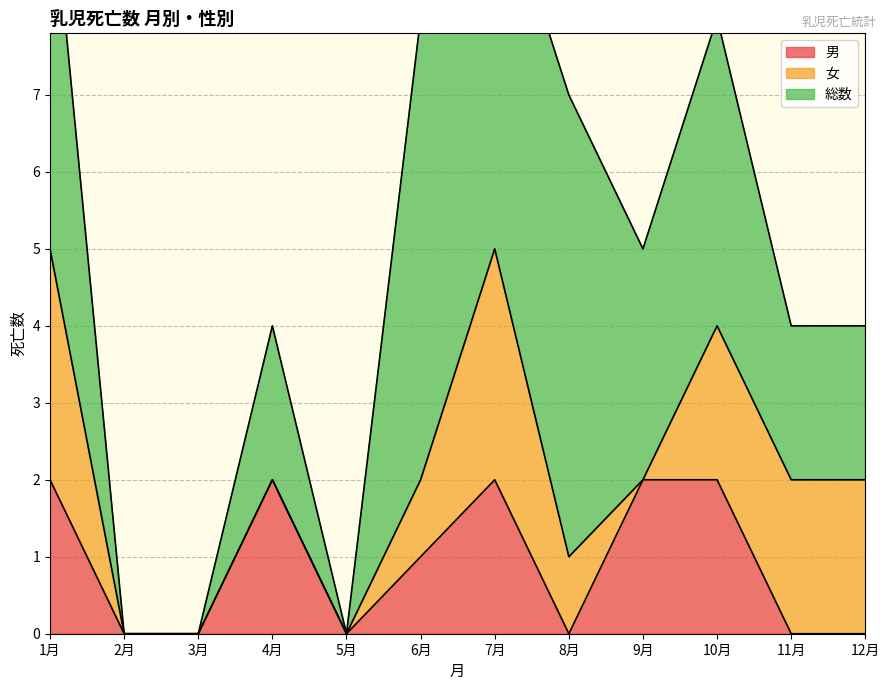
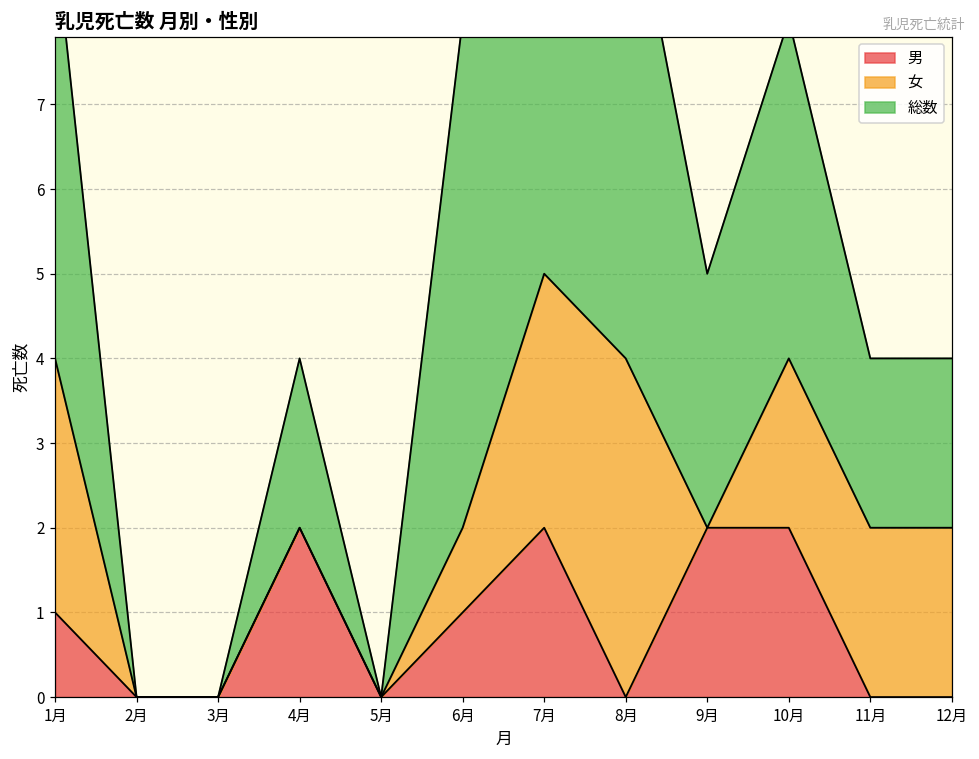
  {
    "男": {
-     "1月": 2,
+     "1月": 1,
      "6月": 1,
      "7月": 2,
      "8月": 0,
      "10月": 2,
      "11月": 0,
      "12月": 0
    },
    "女": {
      "6月": 2,
      "7月": 5,
-     "8月": 1,
+     "8月": 4,
      "10月": 4,
      "11月": 2,
      "12月": 2
    },
    "総数": {
      "4月": 2,
      "9月": 3,
      "11月": 2,
      "12月": 2
    }
  }
